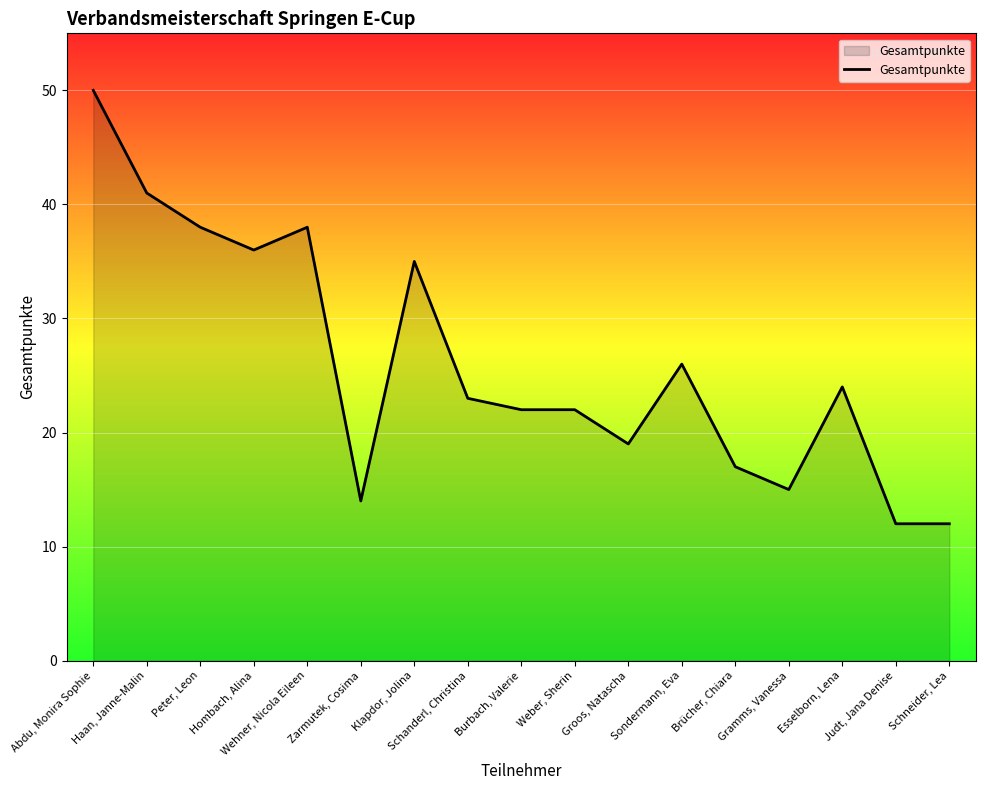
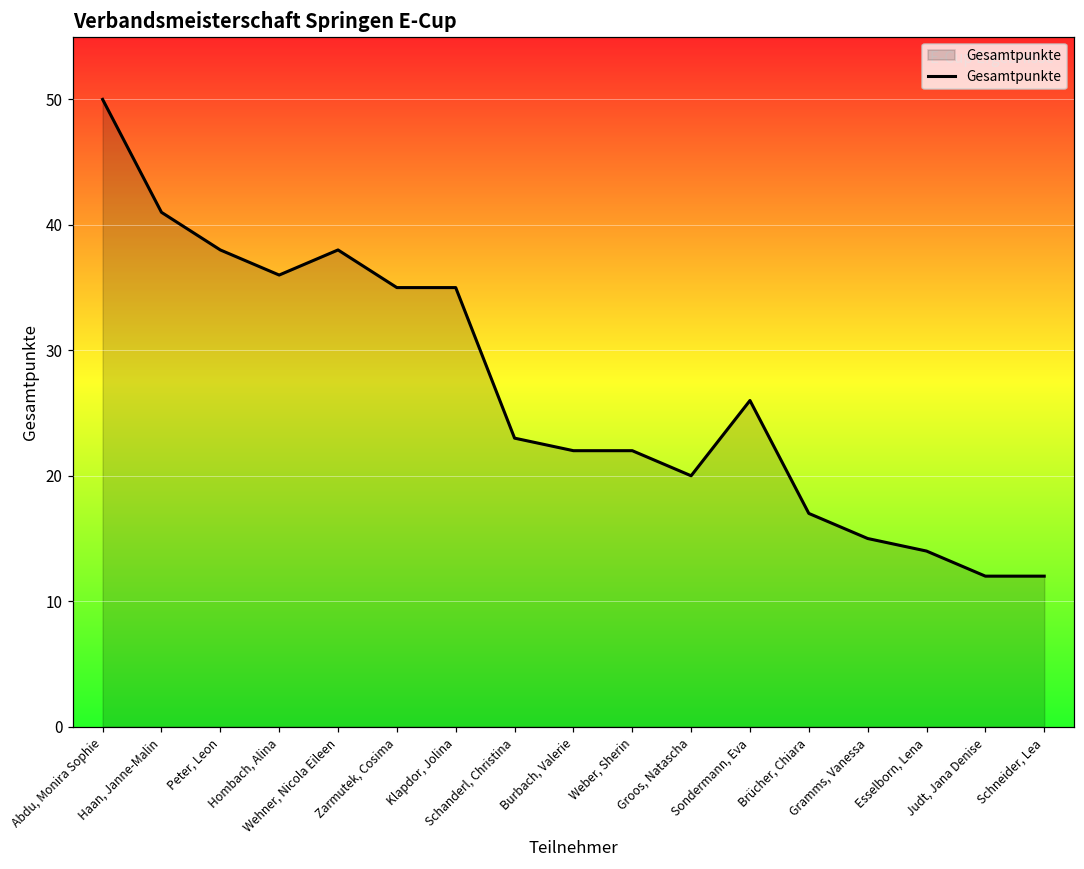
  {
    "Abdu, Monira Sophie": 50,
    "Haan, Janne-Malin": 41,
    "Peter, Leon": 38,
    "Hombach, Alina": 36,
    "Wehner, Nicola Eileen": 38,
-   "Zarmutek, Cosima": 14,
+   "Zarmutek, Cosima": 35,
    "Klapdor, Jolina": 35,
    "Schanderl, Christina": 23,
    "Burbach, Valerie": 22,
    "Weber, Sherin": 22,
-   "Groos, Natascha": 19,
+   "Groos, Natascha": 20,
    "Sondermann, Eva": 26,
    "Brücher, Chiara": 17,
    "Gramms, Vanessa": 15,
-   "Esselborn, Lena": 24,
+   "Esselborn, Lena": 14,
    "Judt, Jana Denise": 12,
    "Schneider, Lea": 12
  }
